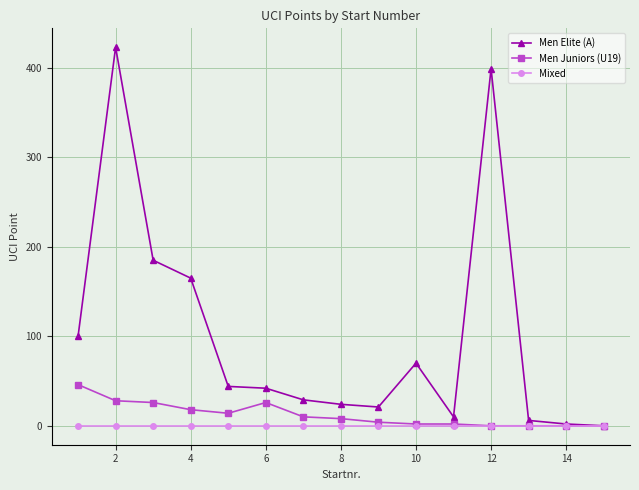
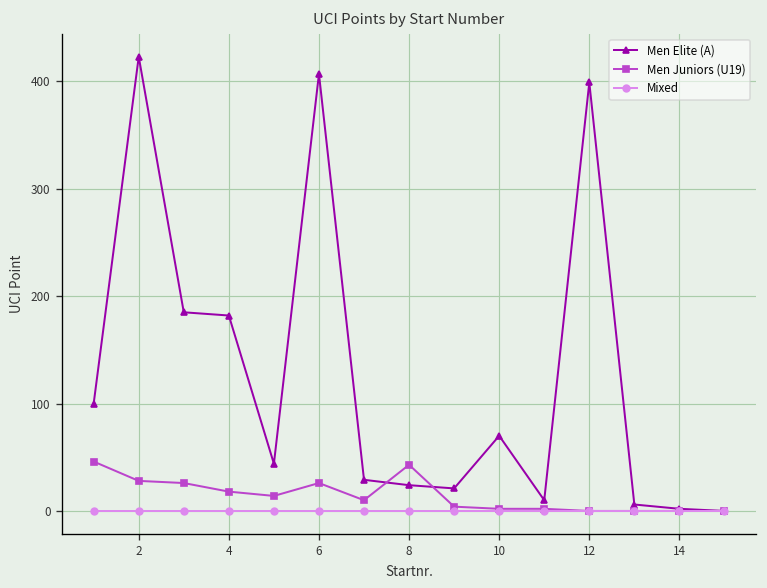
  {
    "Men Elite (A)": {
      "2": 420,
-     "4": 170,
-     "6": 40,
+     "4": 180,
+     "6": 410,
      "8": 20,
      "10": 70,
      "12": 400
    },
    "Men Juniors (U19)": {
      "2": 30,
      "4": 20,
      "6": 30,
-     "8": 10
+     "8": 40
    },
    "Mixed": {
      "2": 0,
      "4": 0,
      "6": 0,
      "8": 0
    }
  }
